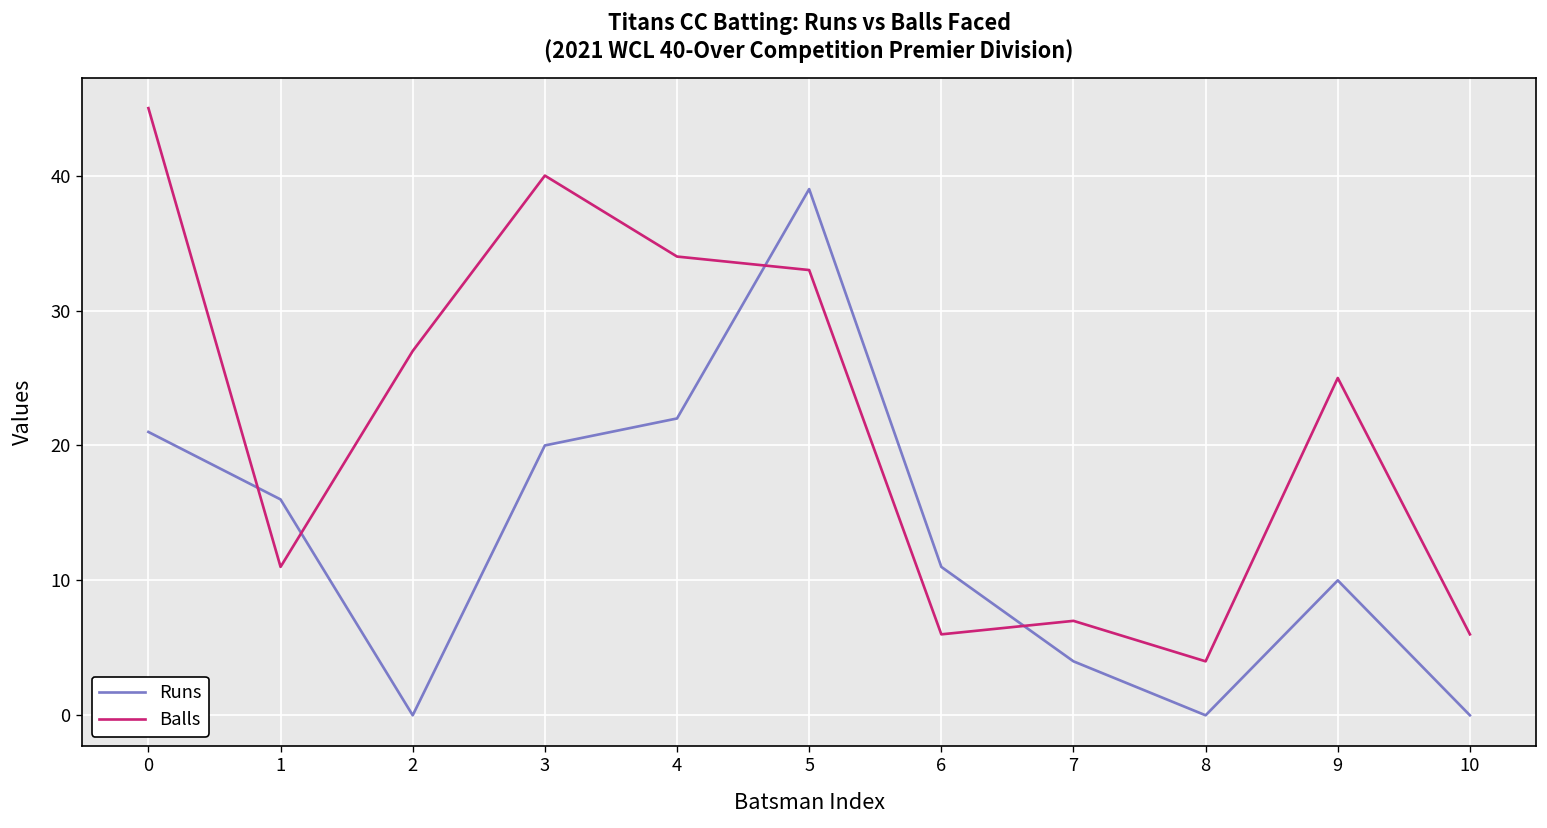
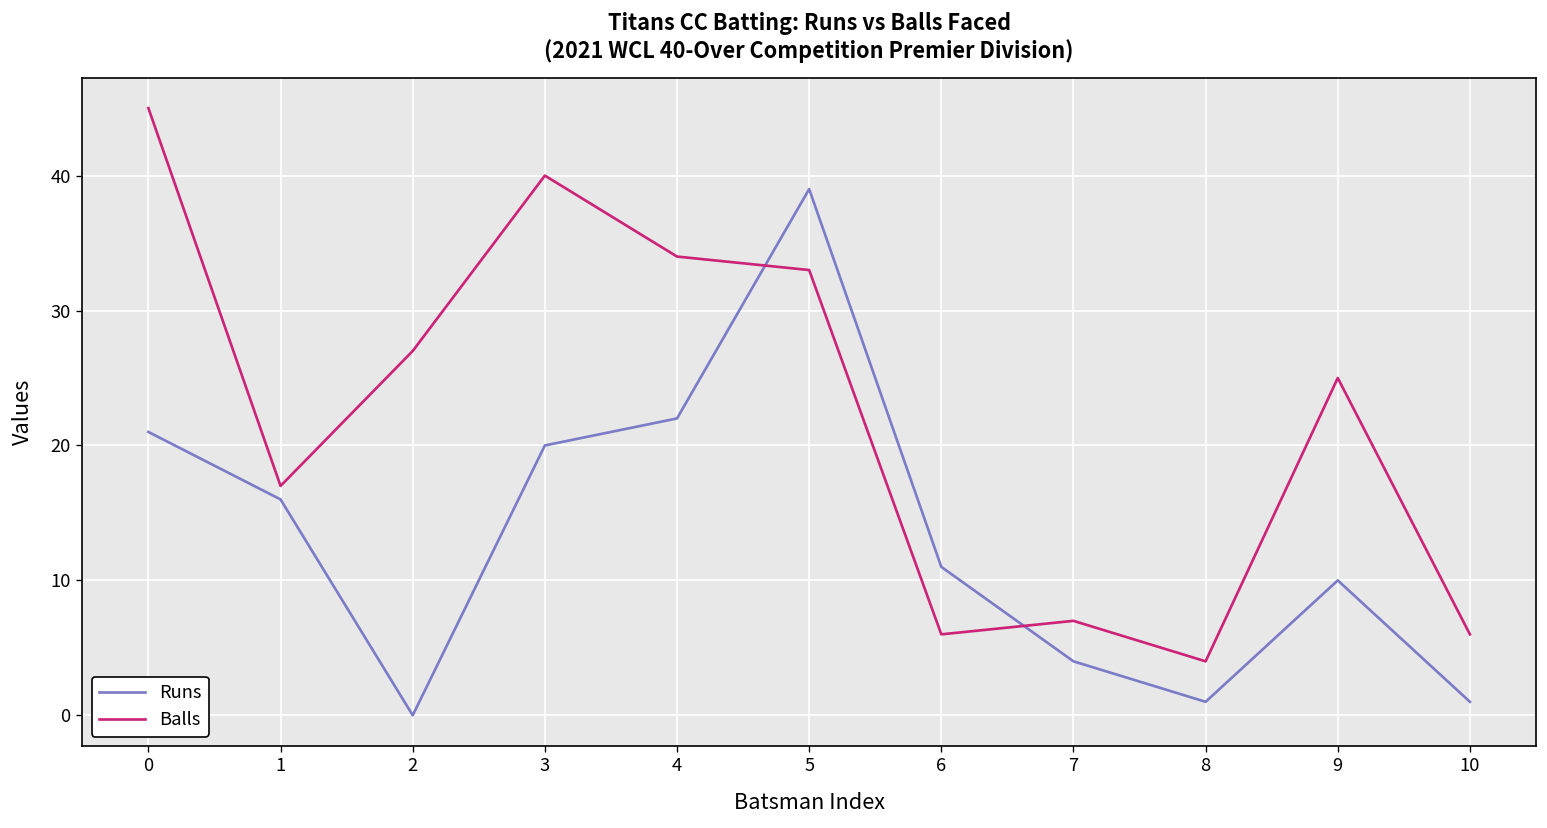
  {
    "Runs": {
      "0": 21,
      "1": 16,
      "2": 0,
      "3": 20,
      "4": 22,
      "5": 39,
      "6": 11,
      "7": 4,
-     "8": 0,
+     "8": 1,
      "9": 10,
-     "10": 0
+     "10": 1
    },
    "Balls": {
      "0": 45,
-     "1": 11,
+     "1": 17,
      "2": 27,
      "3": 40,
      "4": 34,
      "5": 33,
      "6": 6,
      "7": 7,
      "8": 4,
      "9": 25,
      "10": 6
    }
  }
